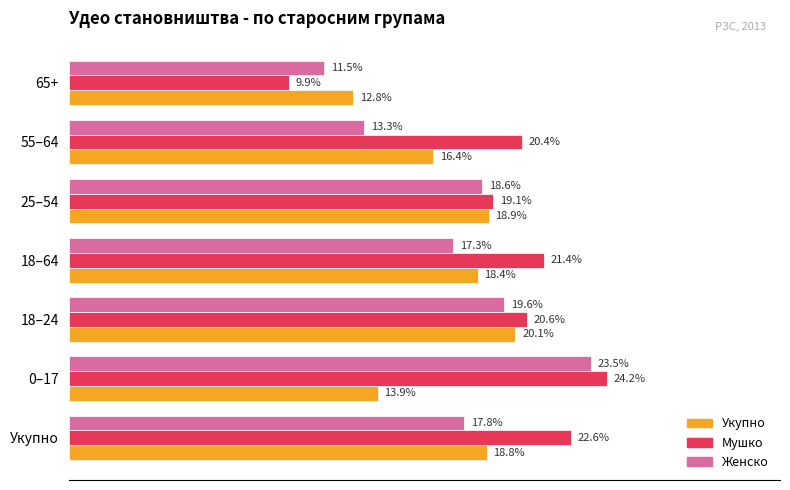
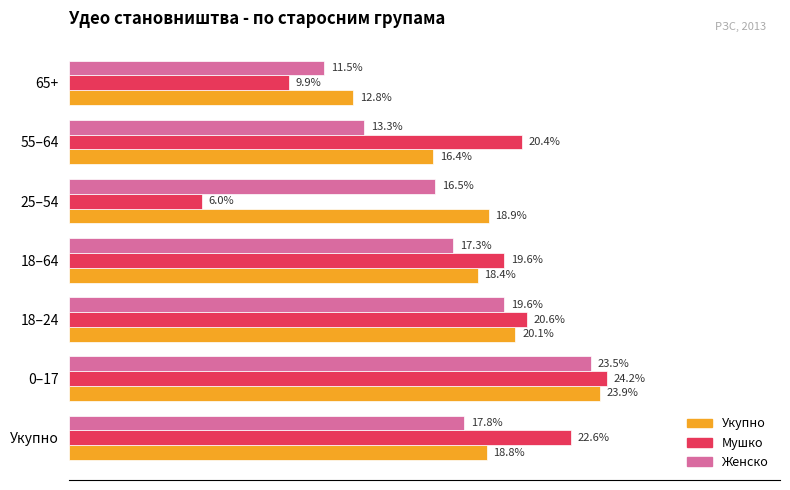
  {
    "Укупно": {
      "65+": "12.8%",
      "55–64": "16.4%",
      "25–54": "18.9%",
      "18–64": "18.4%",
      "18–24": "20.1%",
-     "0–17": "13.9%",
+     "0–17": "23.9%",
      "Укупно": "18.8%"
    },
    "Мушко": {
      "65+": "9.9%",
      "55–64": "20.4%",
-     "25–54": "19.1%",
-     "18–64": "21.4%",
+     "25–54": "6.0%",
+     "18–64": "19.6%",
      "18–24": "20.6%",
      "0–17": "24.2%",
      "Укупно": "22.6%"
    },
    "Женско": {
      "65+": "11.5%",
      "55–64": "13.3%",
-     "25–54": "18.6%",
+     "25–54": "16.5%",
      "18–64": "17.3%",
      "18–24": "19.6%",
      "0–17": "23.5%",
      "Укупно": "17.8%"
    }
  }
